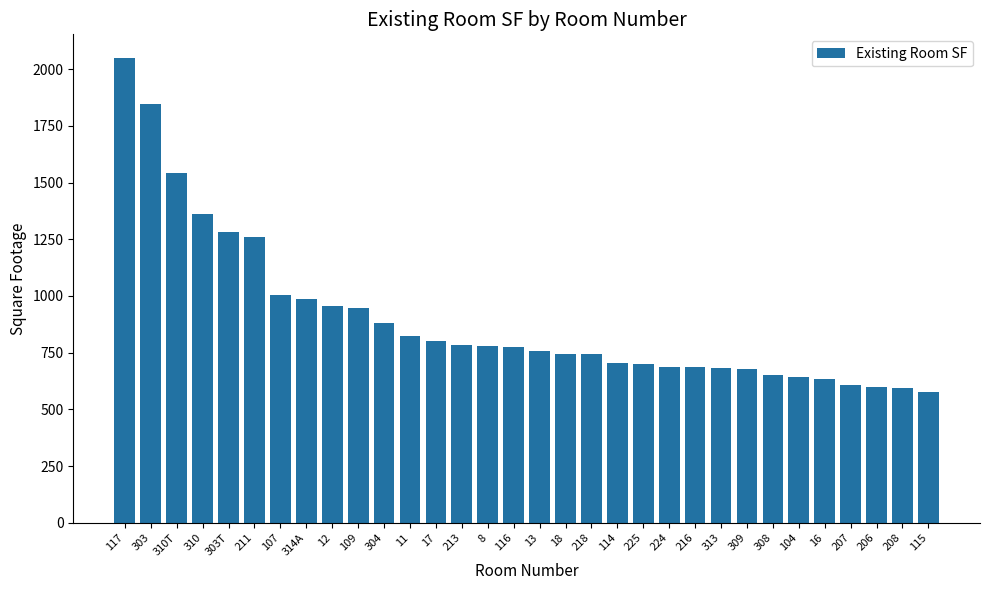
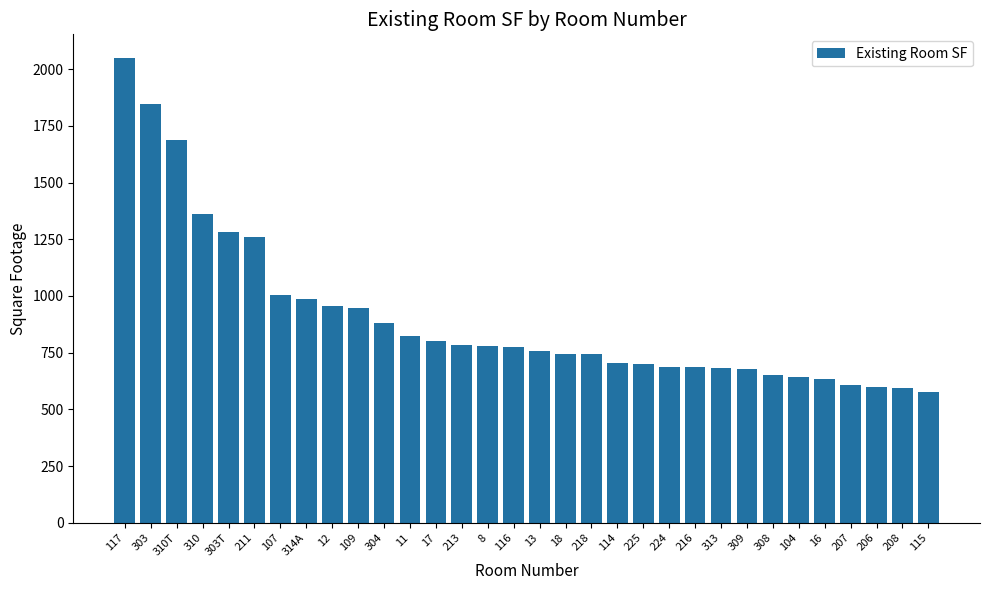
  {
    "117": 2050,
    "303": 1850,
-   "310T": 1540,
+   "310T": 1690,
    "310": 1360,
    "303T": 1280,
    "211": 1260,
    "107": 1010,
    "314A": 990,
    "12": 950,
    "109": 950,
    "304": 880,
    "11": 830,
    "17": 800,
    "213": 780,
    "8": 780,
    "116": 770,
    "13": 760,
    "18": 750,
    "218": 740,
    "114": 700,
    "225": 700,
    "224": 690,
    "216": 690,
    "313": 680,
    "309": 680,
    "308": 650,
    "104": 640,
    "16": 640,
    "207": 610,
    "206": 600,
    "208": 600,
    "115": 580
  }
